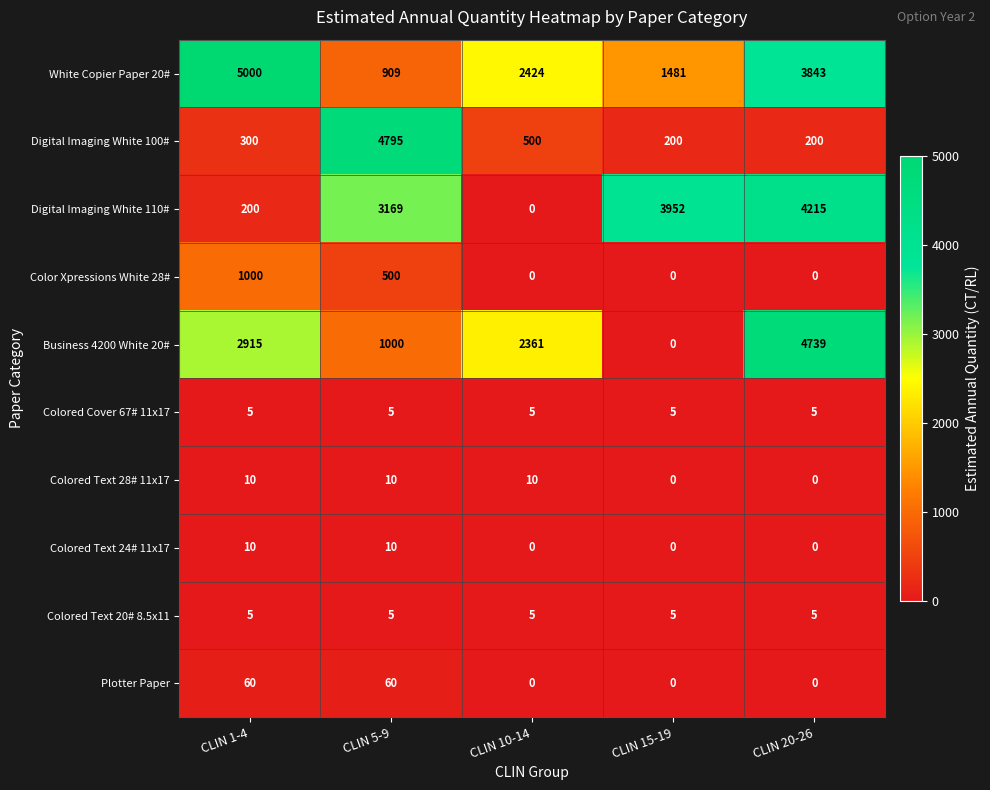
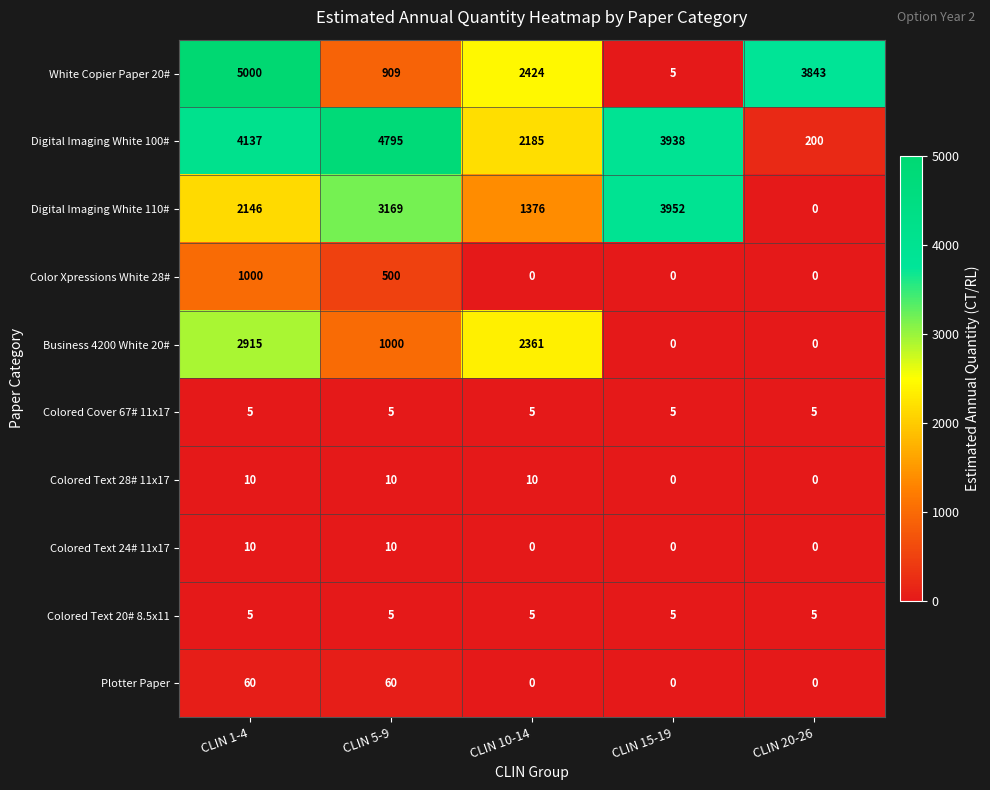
  {
    "White Copier Paper 20#": {
      "CLIN 1-4": 5000,
      "CLIN 5-9": 909,
      "CLIN 10-14": 2424,
-     "CLIN 15-19": 1481,
+     "CLIN 15-19": 5,
      "CLIN 20-26": 3843
    },
    "Digital Imaging White 100#": {
-     "CLIN 1-4": 300,
+     "CLIN 1-4": 4137,
      "CLIN 5-9": 4795,
-     "CLIN 10-14": 500,
-     "CLIN 15-19": 200,
+     "CLIN 10-14": 2185,
+     "CLIN 15-19": 3938,
      "CLIN 20-26": 200
    },
    "Digital Imaging White 110#": {
-     "CLIN 1-4": 200,
+     "CLIN 1-4": 2146,
      "CLIN 5-9": 3169,
-     "CLIN 10-14": 0,
+     "CLIN 10-14": 1376,
      "CLIN 15-19": 3952,
-     "CLIN 20-26": 4215
+     "CLIN 20-26": 0
    },
    "Color Xpressions White 28#": {
      "CLIN 1-4": 1000,
      "CLIN 5-9": 500,
      "CLIN 10-14": 0,
      "CLIN 15-19": 0,
      "CLIN 20-26": 0
    },
    "Business 4200 White 20#": {
      "CLIN 1-4": 2915,
      "CLIN 5-9": 1000,
      "CLIN 10-14": 2361,
      "CLIN 15-19": 0,
-     "CLIN 20-26": 4739
+     "CLIN 20-26": 0
    },
    "Colored Cover 67# 11x17": {
      "CLIN 1-4": 5,
      "CLIN 5-9": 5,
      "CLIN 10-14": 5,
      "CLIN 15-19": 5,
      "CLIN 20-26": 5
    },
    "Colored Text 28# 11x17": {
      "CLIN 1-4": 10,
      "CLIN 5-9": 10,
      "CLIN 10-14": 10,
      "CLIN 15-19": 0,
      "CLIN 20-26": 0
    },
    "Colored Text 24# 11x17": {
      "CLIN 1-4": 10,
      "CLIN 5-9": 10,
      "CLIN 10-14": 0,
      "CLIN 15-19": 0,
      "CLIN 20-26": 0
    },
    "Colored Text 20# 8.5x11": {
      "CLIN 1-4": 5,
      "CLIN 5-9": 5,
      "CLIN 10-14": 5,
      "CLIN 15-19": 5,
      "CLIN 20-26": 5
    },
    "Plotter Paper": {
      "CLIN 1-4": 60,
      "CLIN 5-9": 60,
      "CLIN 10-14": 0,
      "CLIN 15-19": 0,
      "CLIN 20-26": 0
    }
  }
